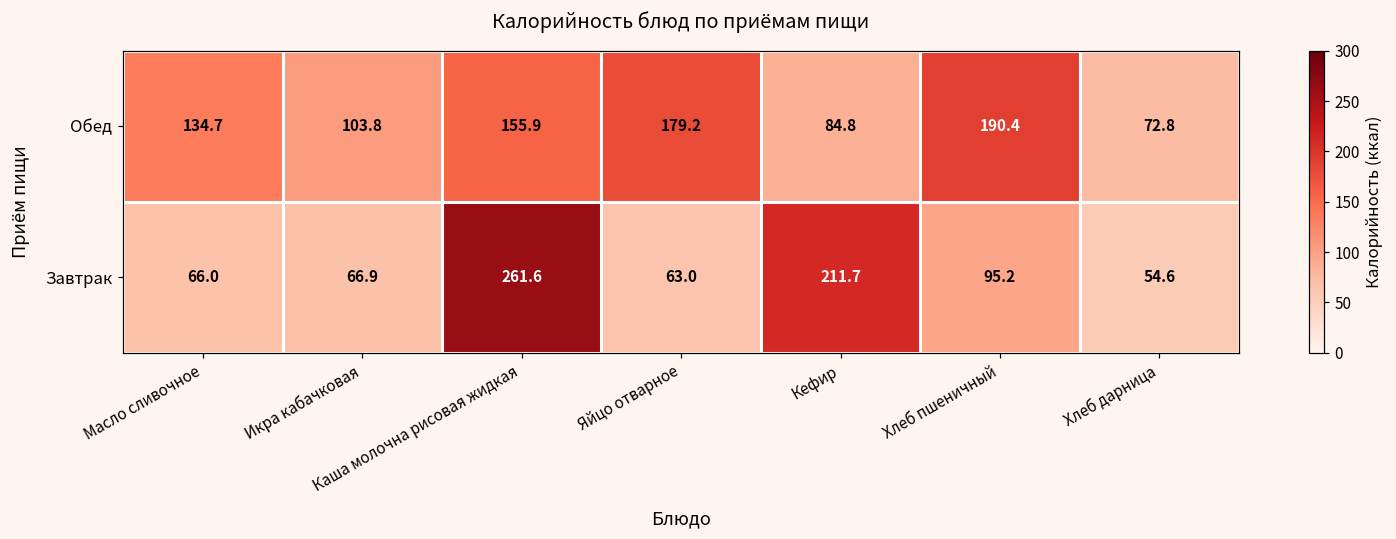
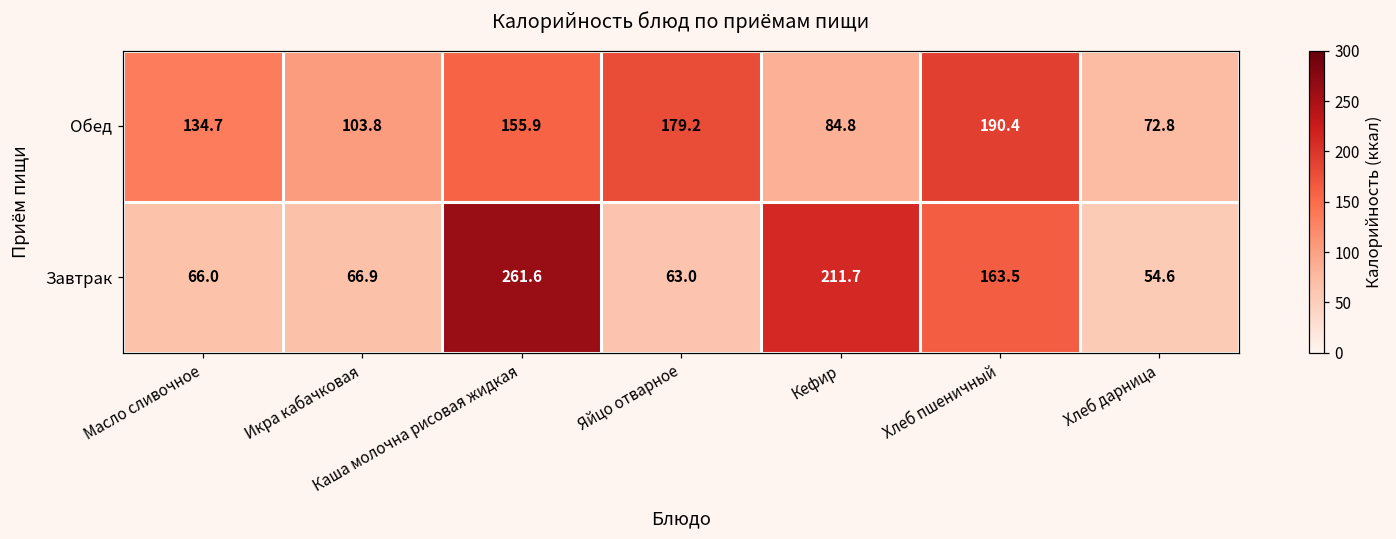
  {
    "Обед": {
      "Масло сливочное": 134.7,
      "Икра кабачковая": 103.8,
      "Каша молочна рисовая жидкая": 155.9,
      "Яйцо отварное": 179.2,
      "Кефир": 84.8,
      "Хлеб пшеничный": 190.4,
      "Хлеб дарница": 72.8
    },
    "Завтрак": {
      "Масло сливочное": 66.0,
      "Икра кабачковая": 66.9,
      "Каша молочна рисовая жидкая": 261.6,
      "Яйцо отварное": 63.0,
      "Кефир": 211.7,
-     "Хлеб пшеничный": 95.2,
+     "Хлеб пшеничный": 163.5,
      "Хлеб дарница": 54.6
    }
  }
